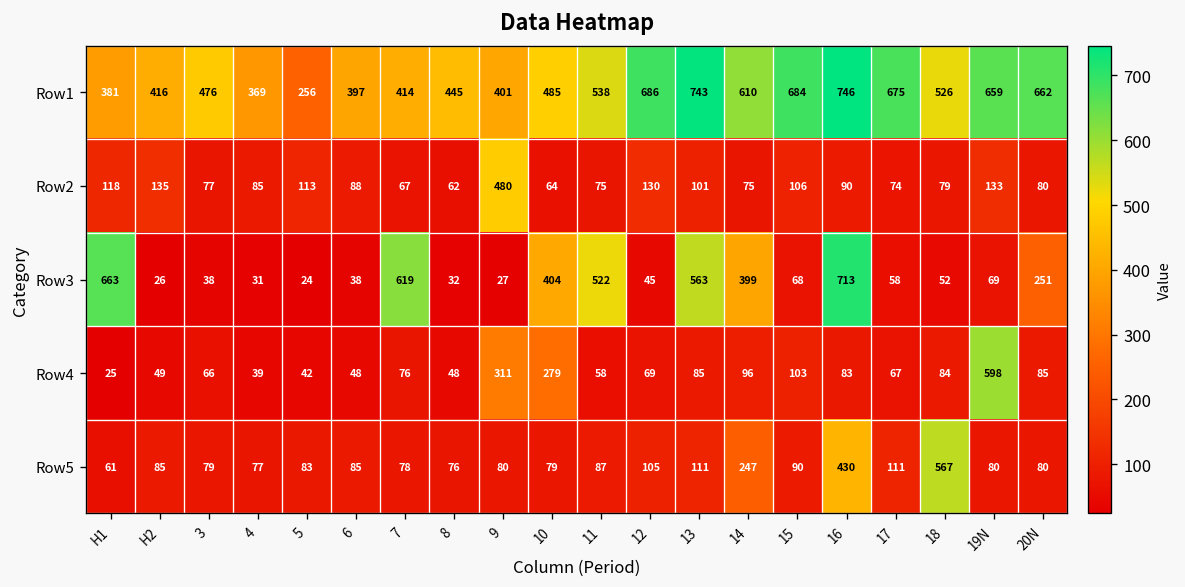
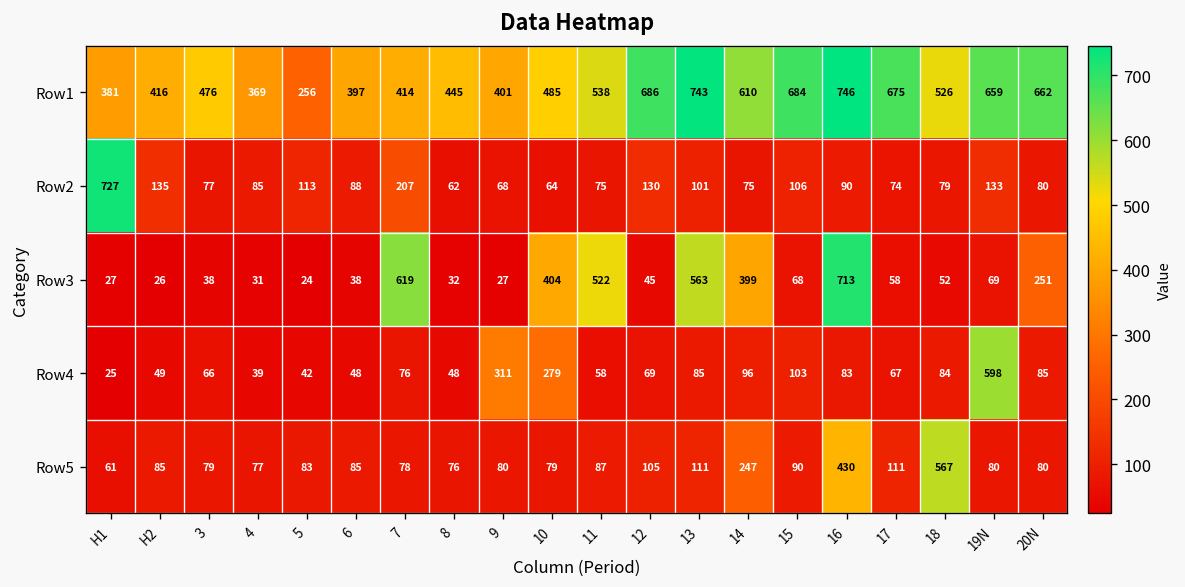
  {
    "Row1": {
      "H1": 381,
      "H2": 416,
      "3": 476,
      "4": 369,
      "5": 256,
      "6": 397,
      "7": 414,
      "8": 445,
      "9": 401,
      "10": 485,
      "11": 538,
      "12": 686,
      "13": 743,
      "14": 610,
      "15": 684,
      "16": 746,
      "17": 675,
      "18": 526,
      "19N": 659,
      "20N": 662
    },
    "Row2": {
-     "H1": 118,
+     "H1": 727,
      "H2": 135,
      "3": 77,
      "4": 85,
      "5": 113,
      "6": 88,
-     "7": 67,
+     "7": 207,
      "8": 62,
-     "9": 480,
+     "9": 68,
      "10": 64,
      "11": 75,
      "12": 130,
      "13": 101,
      "14": 75,
      "15": 106,
      "16": 90,
      "17": 74,
      "18": 79,
      "19N": 133,
      "20N": 80
    },
    "Row3": {
-     "H1": 663,
+     "H1": 27,
      "H2": 26,
      "3": 38,
      "4": 31,
      "5": 24,
      "6": 38,
      "7": 619,
      "8": 32,
      "9": 27,
      "10": 404,
      "11": 522,
      "12": 45,
      "13": 563,
      "14": 399,
      "15": 68,
      "16": 713,
      "17": 58,
      "18": 52,
      "19N": 69,
      "20N": 251
    },
    "Row4": {
      "H1": 25,
      "H2": 49,
      "3": 66,
      "4": 39,
      "5": 42,
      "6": 48,
      "7": 76,
      "8": 48,
      "9": 311,
      "10": 279,
      "11": 58,
      "12": 69,
      "13": 85,
      "14": 96,
      "15": 103,
      "16": 83,
      "17": 67,
      "18": 84,
      "19N": 598,
      "20N": 85
    },
    "Row5": {
      "H1": 61,
      "H2": 85,
      "3": 79,
      "4": 77,
      "5": 83,
      "6": 85,
      "7": 78,
      "8": 76,
      "9": 80,
      "10": 79,
      "11": 87,
      "12": 105,
      "13": 111,
      "14": 247,
      "15": 90,
      "16": 430,
      "17": 111,
      "18": 567,
      "19N": 80,
      "20N": 80
    }
  }
